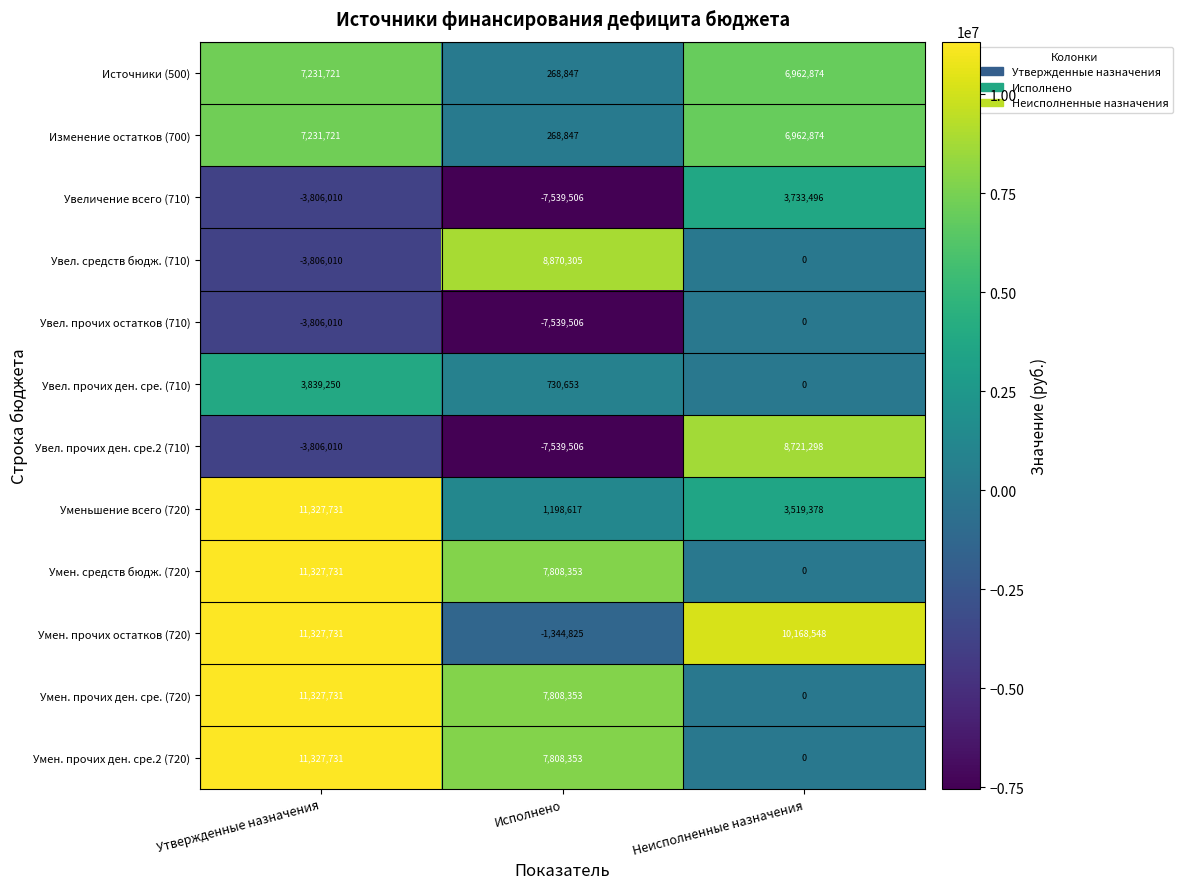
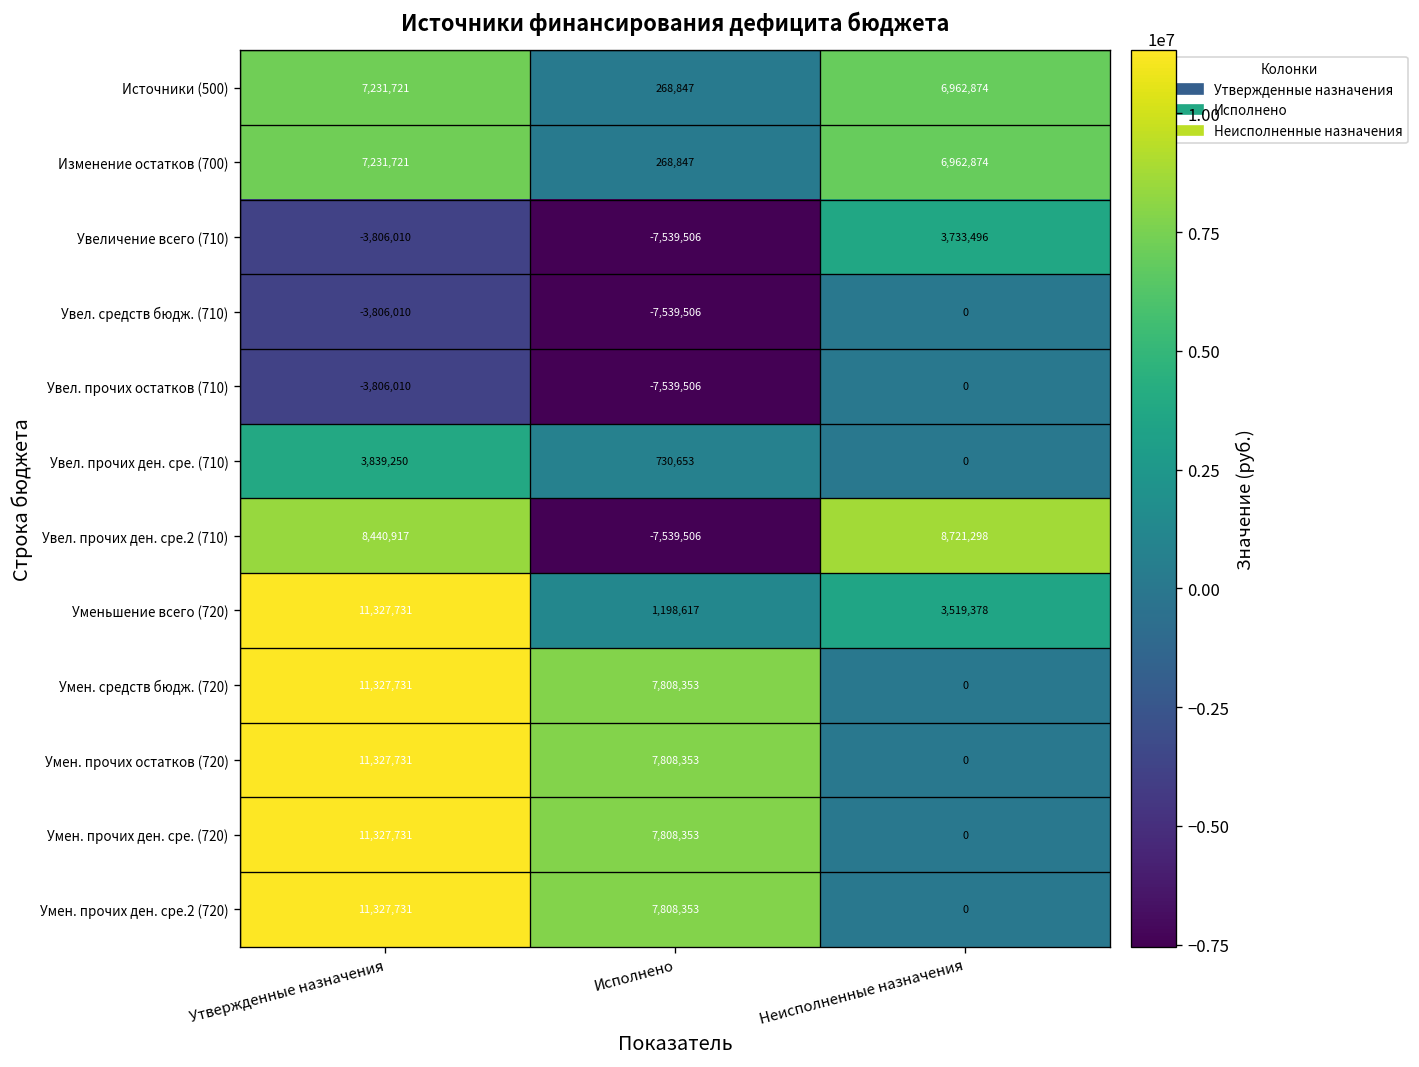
  {
    "Источники (500)": {
      "Утвержденные назначения": "7,231,721",
      "Исполнено": "268,847",
      "Неисполненные назначения": "6,962,874"
    },
    "Изменение остатков (700)": {
      "Утвержденные назначения": "7,231,721",
      "Исполнено": "268,847",
      "Неисполненные назначения": "6,962,874"
    },
    "Увеличение всего (710)": {
      "Утвержденные назначения": "-3,806,010",
      "Исполнено": "-7,539,506",
      "Неисполненные назначения": "3,733,496"
    },
    "Увел. средств бюдж. (710)": {
      "Утвержденные назначения": "-3,806,010",
-     "Исполнено": "8,870,305",
+     "Исполнено": "-7,539,506",
      "Неисполненные назначения": "0"
    },
    "Увел. прочих остатков (710)": {
      "Утвержденные назначения": "-3,806,010",
      "Исполнено": "-7,539,506",
      "Неисполненные назначения": "0"
    },
    "Увел. прочих ден. сре. (710)": {
      "Утвержденные назначения": "3,839,250",
      "Исполнено": "730,653",
      "Неисполненные назначения": "0"
    },
    "Увел. прочих ден. сре.2 (710)": {
-     "Утвержденные назначения": "-3,806,010",
+     "Утвержденные назначения": "8,440,917",
      "Исполнено": "-7,539,506",
      "Неисполненные назначения": "8,721,298"
    },
    "Уменьшение всего (720)": {
      "Утвержденные назначения": "11,327,731",
      "Исполнено": "1,198,617",
      "Неисполненные назначения": "3,519,378"
    },
    "Умен. средств бюдж. (720)": {
      "Утвержденные назначения": "11,327,731",
      "Исполнено": "7,808,353",
      "Неисполненные назначения": "0"
    },
    "Умен. прочих остатков (720)": {
      "Утвержденные назначения": "11,327,731",
-     "Исполнено": "-1,344,825",
-     "Неисполненные назначения": "10,168,548"
+     "Исполнено": "7,808,353",
+     "Неисполненные назначения": "0"
    },
    "Умен. прочих ден. сре. (720)": {
      "Утвержденные назначения": "11,327,731",
      "Исполнено": "7,808,353",
      "Неисполненные назначения": "0"
    },
    "Умен. прочих ден. сре.2 (720)": {
      "Утвержденные назначения": "11,327,731",
      "Исполнено": "7,808,353",
      "Неисполненные назначения": "0"
    }
  }
